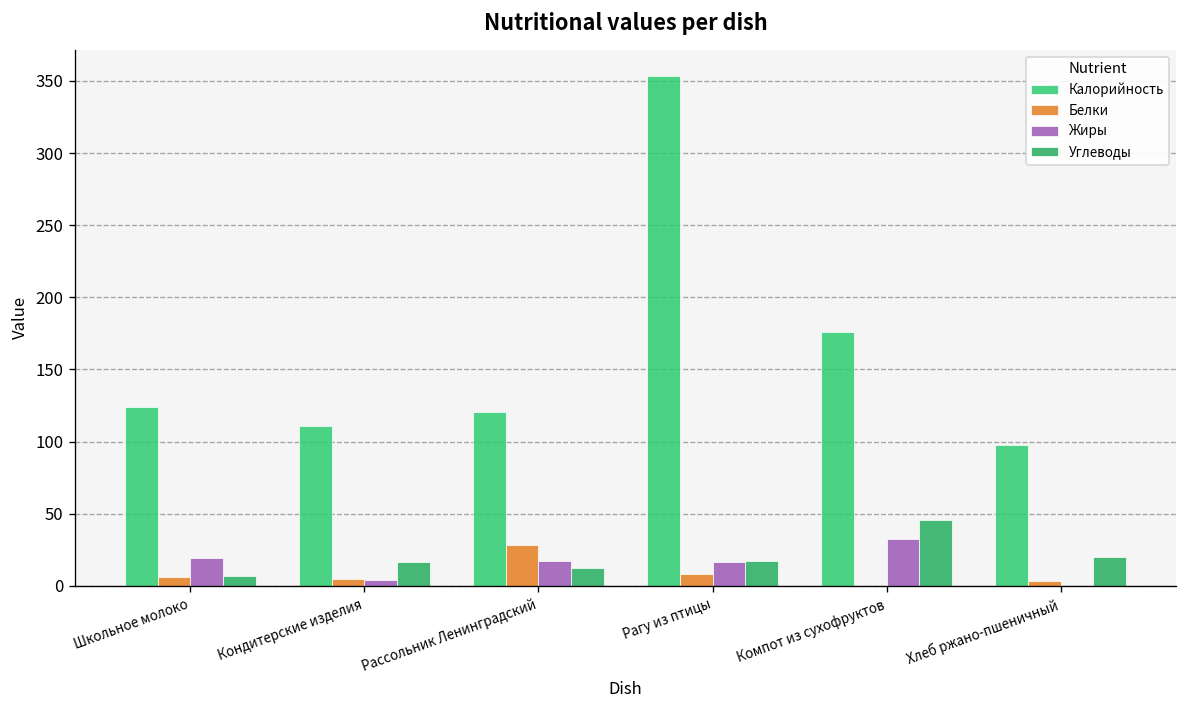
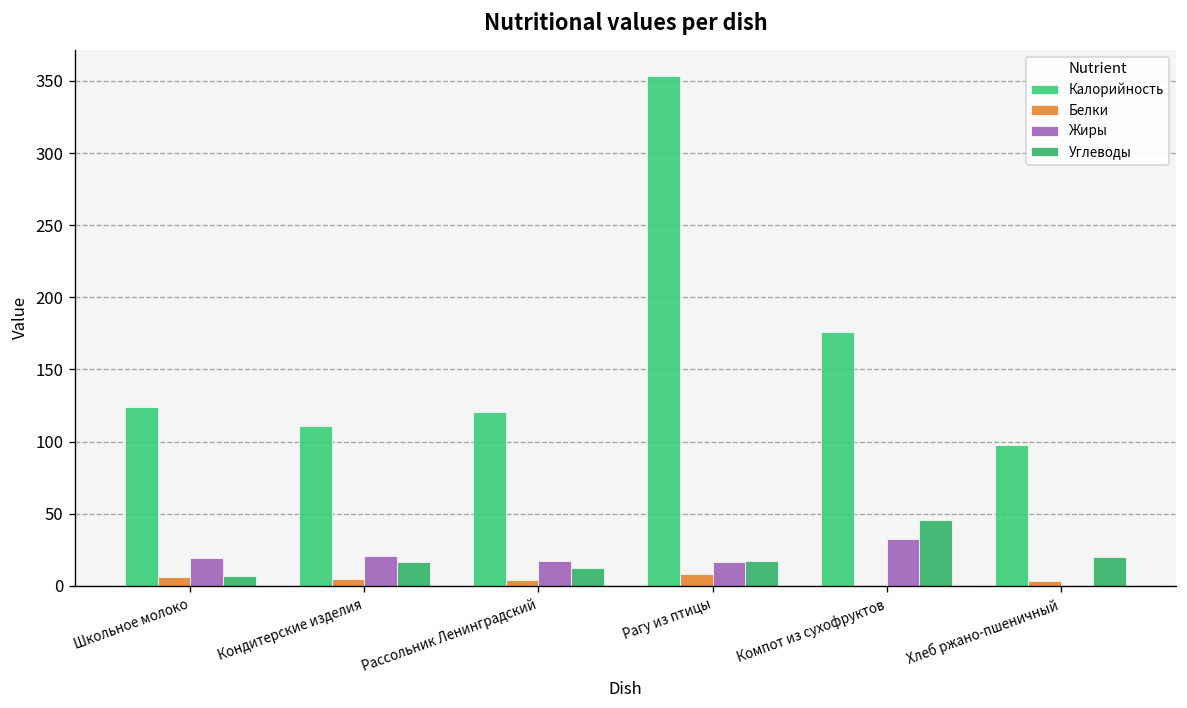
  {
    "Белки": {
      "Школьное молоко": 6,
      "Кондитерские изделия": 5,
-     "Рассольник Ленинградский": 28,
+     "Рассольник Ленинградский": 4,
      "Рагу из птицы": 8,
      "Компот из сухофруктов": 0,
      "Хлеб ржано-пшеничный": 3
    },
    "Жиры": {
      "Школьное молоко": 19,
-     "Кондитерские изделия": 4,
+     "Кондитерские изделия": 21,
      "Рассольник Ленинградский": 18,
      "Рагу из птицы": 16,
      "Компот из сухофруктов": 33
    }
  }
